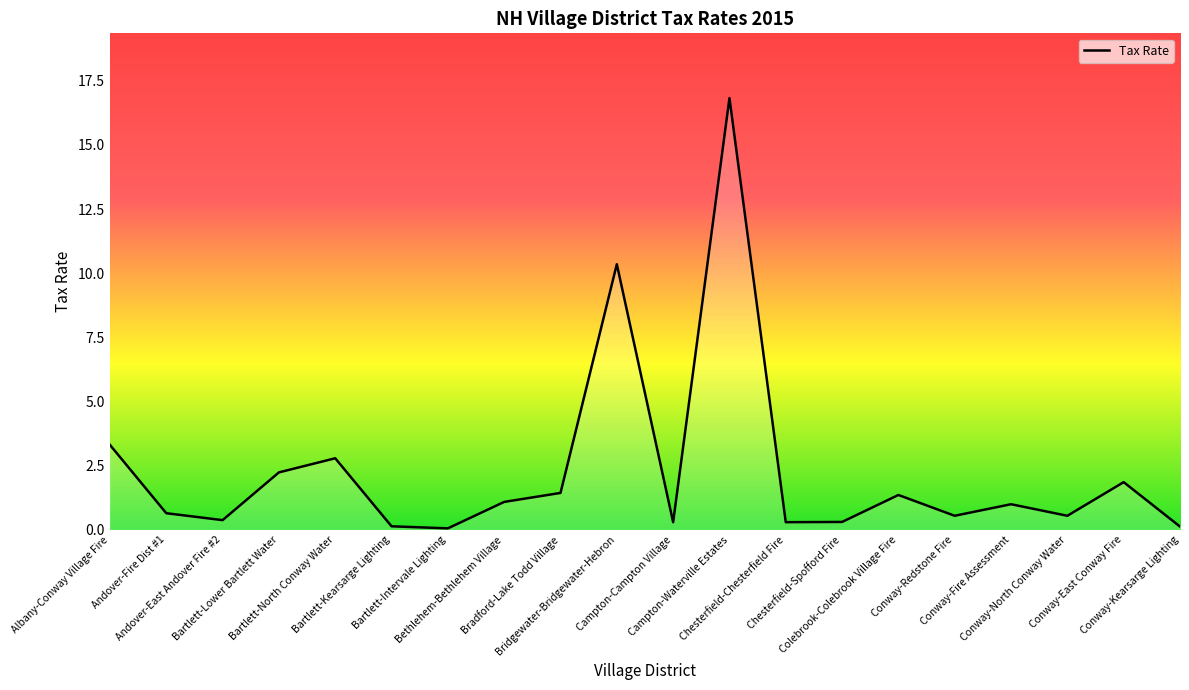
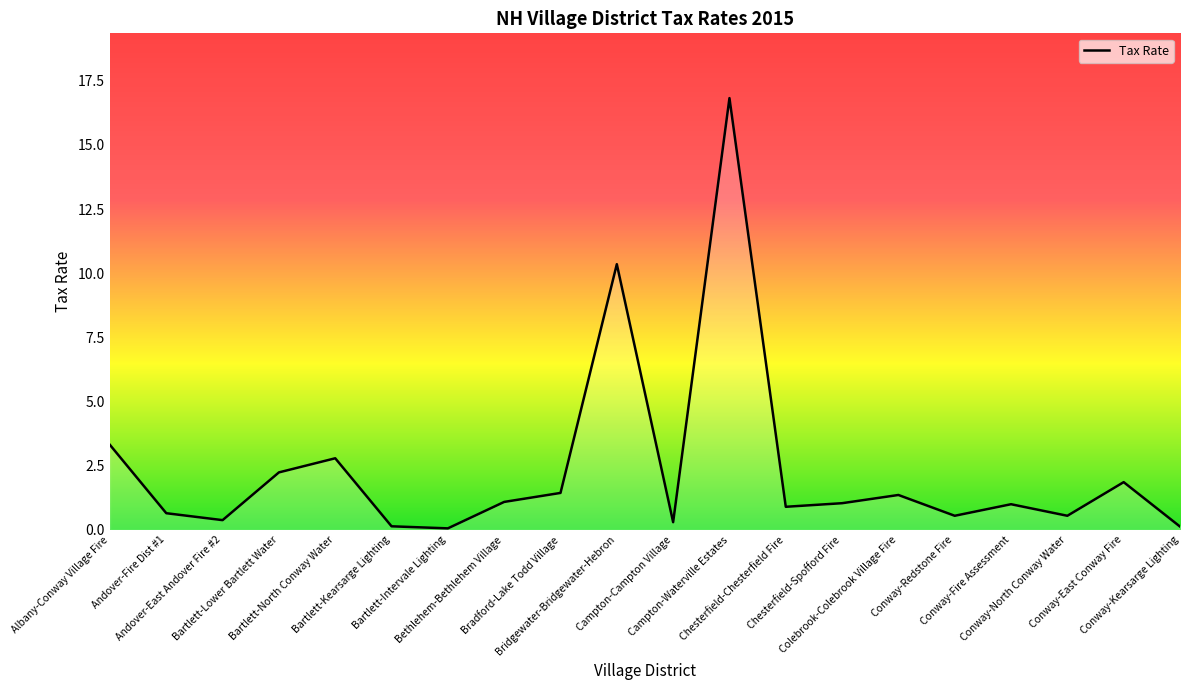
  {
    "Albany-Conway Village Fire": 3.3,
    "Andover-Fire Dist #1": 0.7,
    "Andover-East Andover Fire #2": 0.4,
    "Bartlett-Lower Bartlett Water": 2.2,
    "Bartlett-North Conway Water": 2.8,
    "Bartlett-Kearsarge Lighting": 0.1,
    "Bartlett-Intervale Lighting": 0.1,
    "Bethlehem-Bethlehem Village": 1.1,
    "Bradford-Lake Todd Village": 1.4,
    "Bridgewater-Bridgewater-Hebron": 10.4,
    "Campton-Campton Village": 0.3,
    "Campton-Waterville Estates": 16.8,
-   "Chesterfield-Chesterfield Fire": 0.3,
-   "Chesterfield-Spofford Fire": 0.3,
+   "Chesterfield-Chesterfield Fire": 0.9,
+   "Chesterfield-Spofford Fire": 1.0,
    "Colebrook-Colebrook Village Fire": 1.4,
    "Conway-Redstone Fire": 0.6,
    "Conway-Fire Assessment": 1.0,
    "Conway-North Conway Water": 0.6,
    "Conway-East Conway Fire": 1.9,
    "Conway-Kearsarge Lighting": 0.1
  }
